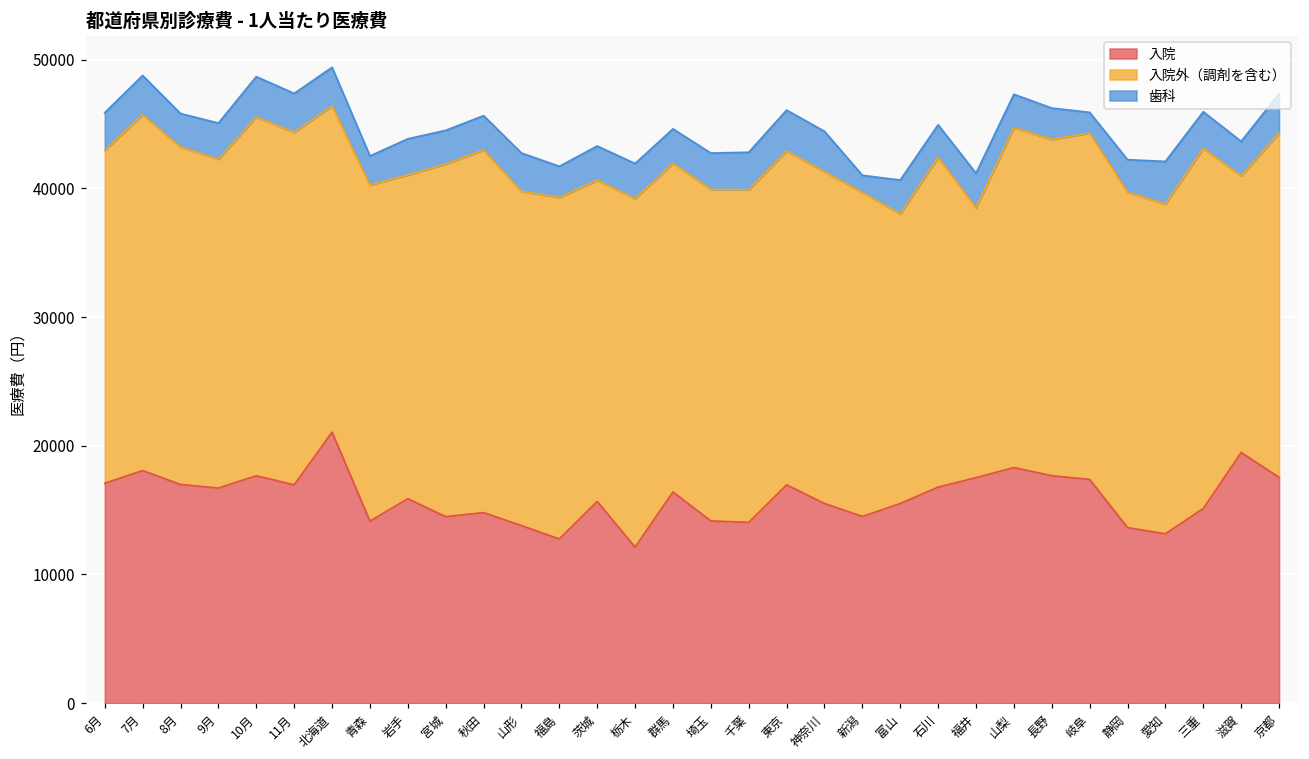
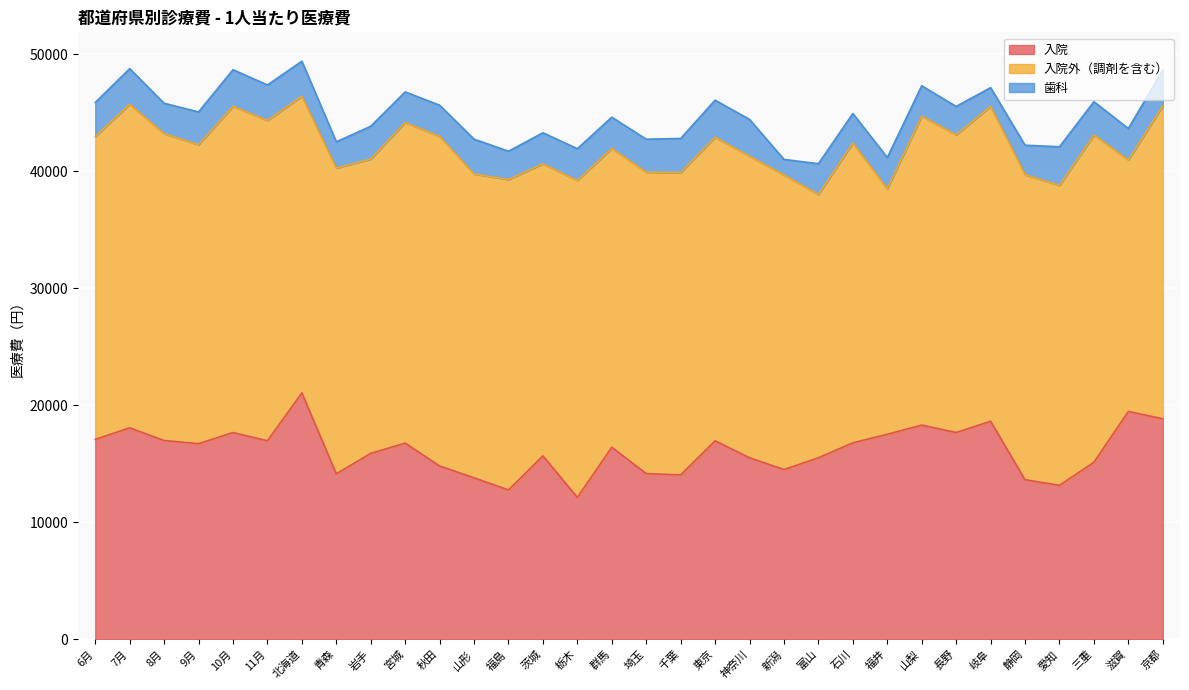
  {
    "入院": {
      "6月": 17100,
      "7月": 18100,
      "8月": 17000,
      "9月": 16700,
      "10月": 17700,
      "11月": 17000,
      "北海道": 21100,
      "青森": 14100,
      "岩手": 15900,
-     "宮城": 14500,
+     "宮城": 16800,
      "秋田": 14800,
      "山形": 13800,
      "福島": 12800,
      "茨城": 15700,
      "栃木": 12100,
      "群馬": 16400,
      "埼玉": 14200,
      "千葉": 14000,
      "東京": 17000,
      "神奈川": 15500,
      "新潟": 14500,
      "富山": 15500,
      "石川": 16800,
      "福井": 17500,
      "山梨": 18300,
      "長野": 17700,
-     "岐阜": 17400,
+     "岐阜": 18600,
      "静岡": 13600,
      "愛知": 13200,
      "三重": 15100,
      "滋賀": 19500,
-     "京都": 17500
+     "京都": 18800
    },
    "入院外（調剤を含む）": {
      "6月": 25900,
      "7月": 27600,
      "8月": 26200,
      "9月": 25500,
      "10月": 27900,
      "11月": 27400,
      "北海道": 25300,
      "青森": 26100,
      "岩手": 25200,
      "宮城": 27400,
      "秋田": 28200,
      "山形": 26000,
      "福島": 26500,
      "茨城": 25000,
      "栃木": 27100,
      "群馬": 25500,
      "埼玉": 25800,
      "千葉": 25800,
      "東京": 25900,
      "神奈川": 25800,
      "新潟": 25200,
      "富山": 22500,
      "石川": 25600,
      "福井": 21000,
      "山梨": 26400,
-     "長野": 26100,
+     "長野": 25400,
      "岐阜": 26900,
      "静岡": 26100,
      "愛知": 25600,
      "三重": 28000,
      "滋賀": 21500,
      "京都": 26700
    },
    "歯科": {
      "6月": 2900,
      "7月": 3000,
      "8月": 2600,
      "9月": 2800,
      "10月": 3100,
      "11月": 3000,
      "北海道": 3000,
      "青森": 2200,
      "岩手": 2800,
      "宮城": 2600,
      "秋田": 2700,
      "山形": 3000,
      "福島": 2400,
      "茨城": 2700,
      "栃木": 2700,
      "群馬": 2700,
      "埼玉": 2800,
      "千葉": 2900,
      "東京": 3200,
      "神奈川": 3100,
      "新潟": 1300,
      "富山": 2600,
      "石川": 2500,
      "福井": 2700,
      "山梨": 2600,
      "長野": 2400,
      "岐阜": 1600,
      "静岡": 2500,
      "愛知": 3300,
      "三重": 2800,
      "滋賀": 2700
    }
  }
